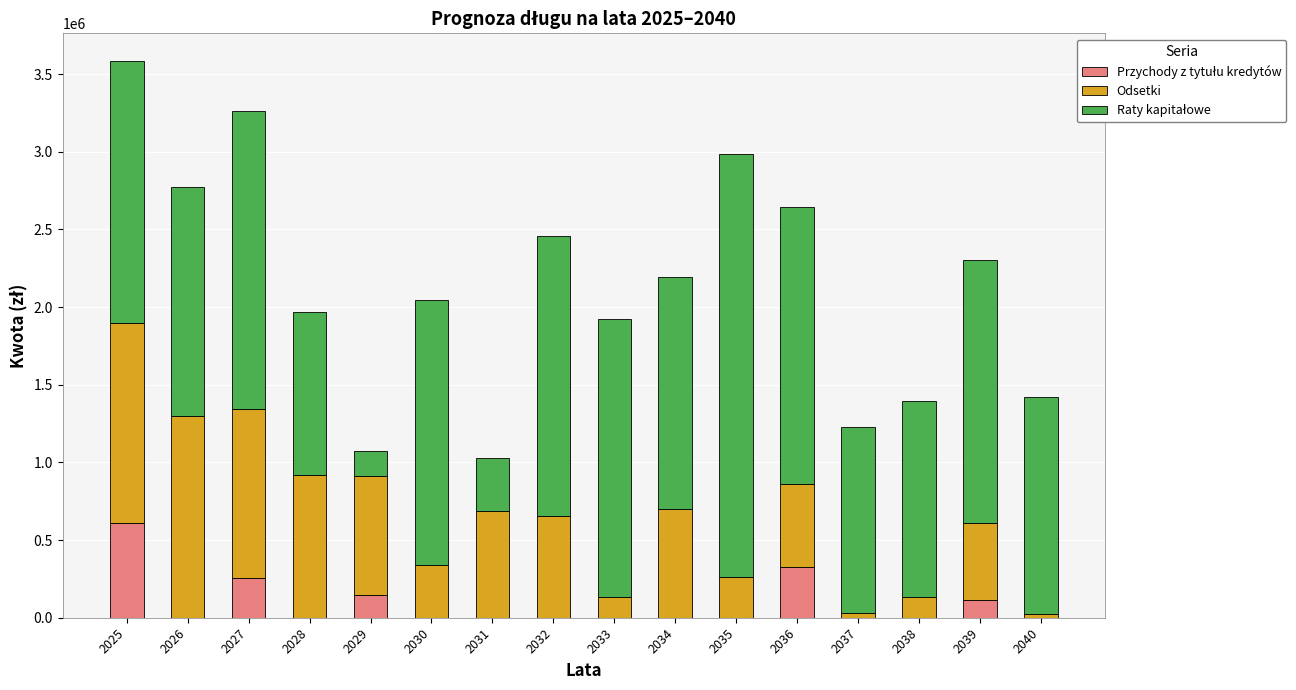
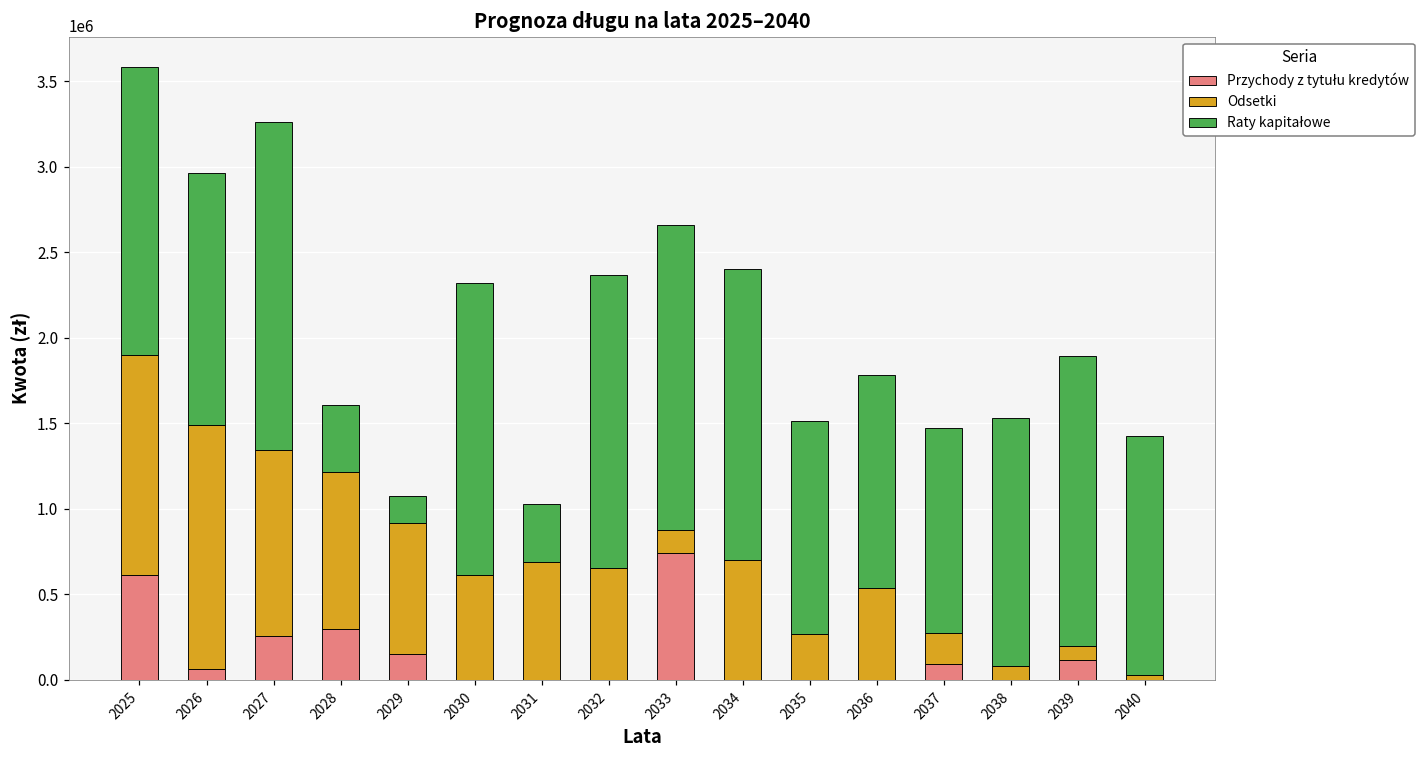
  {
    "Przychody z tytułu kredytów": {
      "2025": 610000,
-     "2026": 0,
+     "2026": 60000,
      "2027": 260000,
-     "2028": 0,
+     "2028": 300000,
      "2029": 150000,
      "2030": 0,
      "2031": 0,
      "2032": 0,
-     "2033": 0,
+     "2033": 740000,
      "2034": 0,
      "2035": 0,
-     "2036": 320000,
-     "2037": 0,
+     "2036": 0,
+     "2037": 90000,
      "2038": 0,
      "2039": 120000,
      "2040": 0
    },
    "Odsetki": {
      "2025": 1290000,
-     "2026": 1300000,
+     "2026": 1430000,
      "2027": 1090000,
      "2028": 920000,
      "2029": 770000,
-     "2030": 340000,
+     "2030": 610000,
      "2031": 690000,
      "2032": 650000,
      "2033": 130000,
      "2034": 700000,
      "2035": 260000,
      "2036": 530000,
-     "2037": 30000,
-     "2038": 130000,
-     "2039": 490000,
+     "2037": 180000,
+     "2038": 80000,
+     "2039": 80000,
      "2040": 30000
    },
    "Raty kapitałowe": {
      "2025": 1680000,
      "2026": 1470000,
      "2027": 1920000,
-     "2028": 1050000,
+     "2028": 390000,
      "2029": 160000,
      "2030": 1710000,
      "2031": 340000,
-     "2032": 1810000,
+     "2032": 1710000,
      "2033": 1790000,
-     "2034": 1490000,
-     "2035": 2720000,
-     "2036": 1780000,
+     "2034": 1700000,
+     "2035": 1250000,
+     "2036": 1250000,
      "2037": 1200000,
-     "2038": 1260000,
+     "2038": 1450000,
      "2039": 1700000,
      "2040": 1400000
    }
  }
